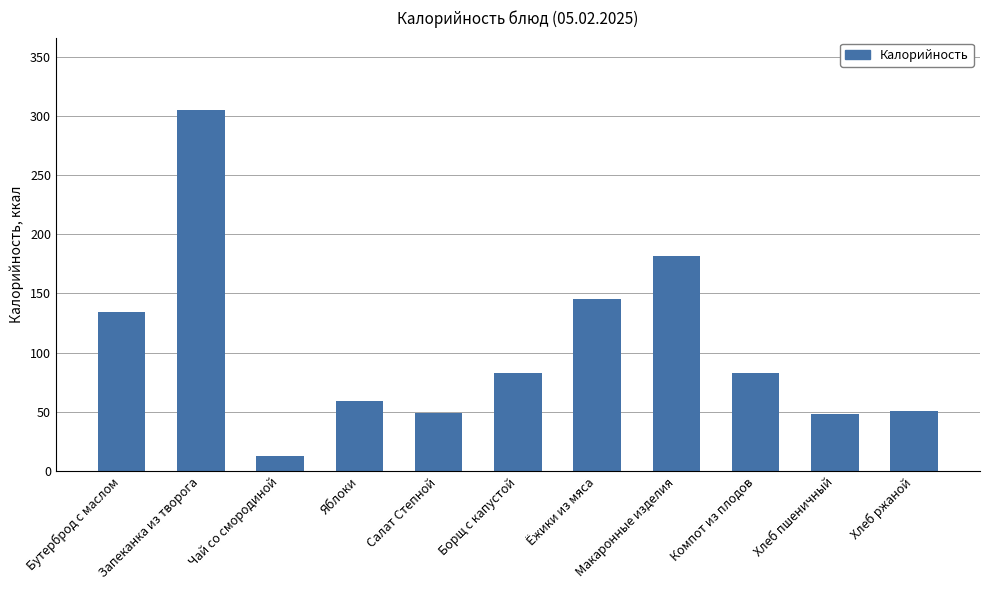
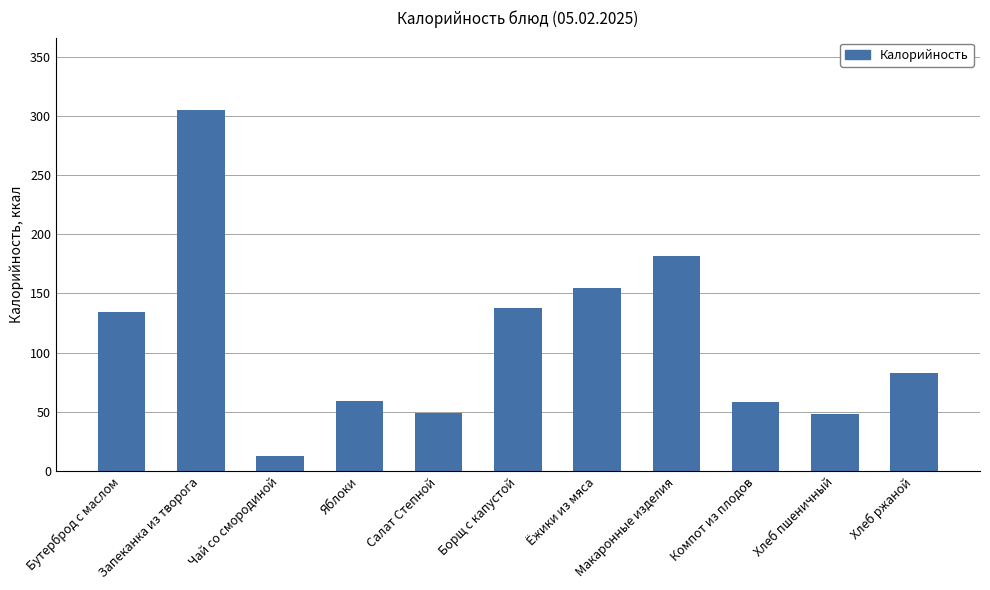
  {
    "Бутерброд с маслом": 134,
    "Запеканка из творога": 305,
    "Чай со смородиной": 13,
    "Яблоки": 59,
    "Салат Степной": 49,
-   "Борщ с капустой": 83,
-   "Ёжики из мяса": 145,
+   "Борщ с капустой": 138,
+   "Ёжики из мяса": 155,
    "Макаронные изделия": 182,
-   "Компот из плодов": 83,
+   "Компот из плодов": 58,
    "Хлеб пшеничный": 48,
-   "Хлеб ржаной": 51
+   "Хлеб ржаной": 83
  }
